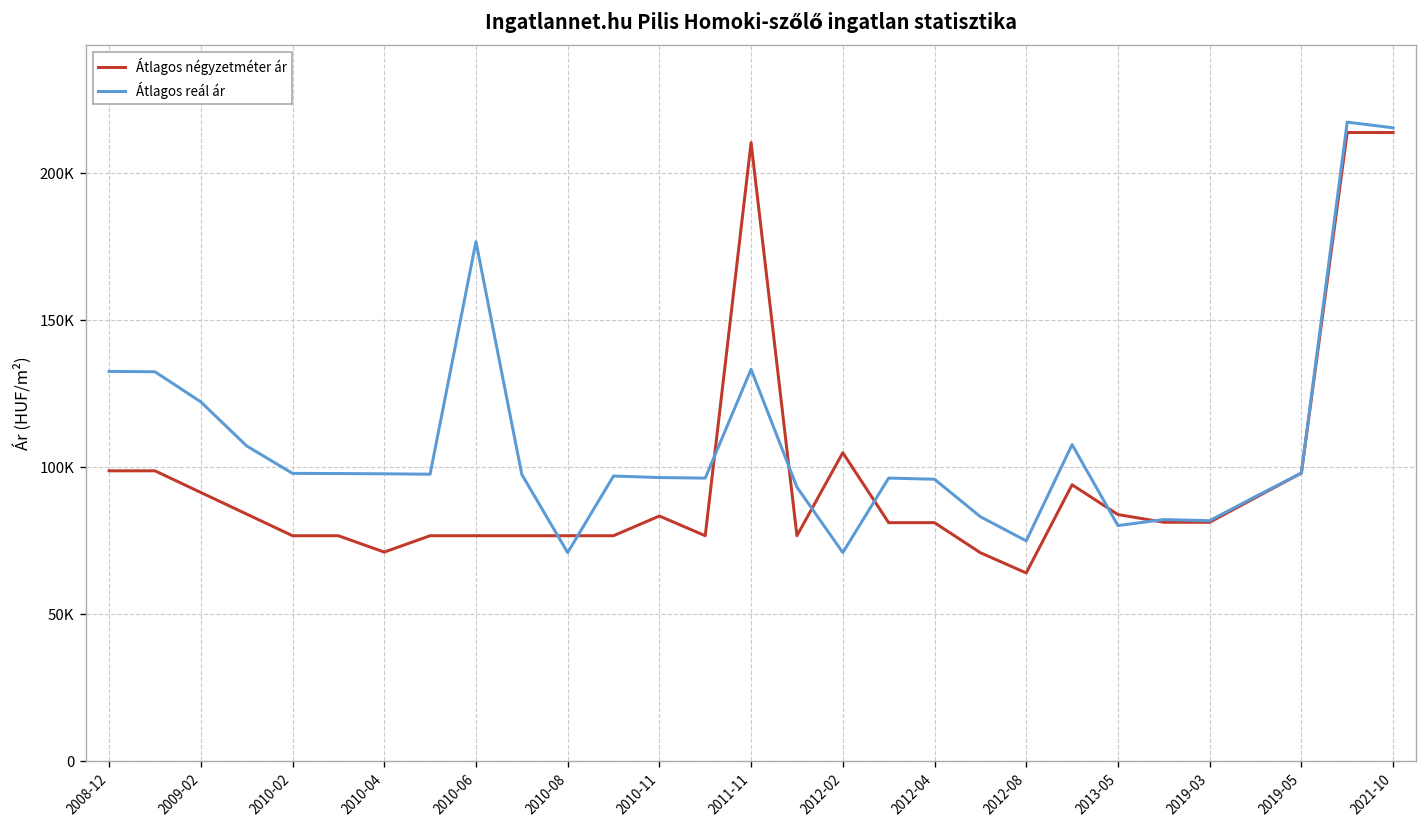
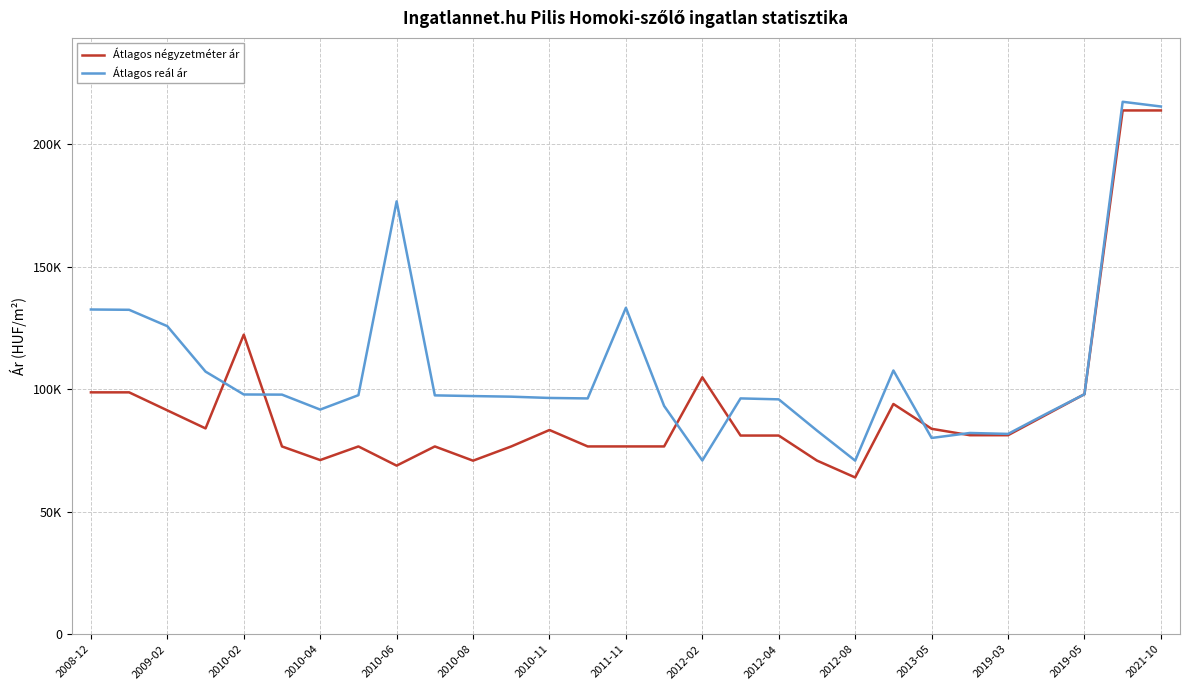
  {
    "Átlagos négyzetméter ár": {
      "2008-12": 99000,
      "2009-02": 91000,
-     "2010-02": 77000,
+     "2010-02": 122000,
      "2010-04": 71000,
-     "2010-06": 77000,
-     "2010-08": 77000,
+     "2010-06": 69000,
+     "2010-08": 71000,
      "2010-11": 83000,
-     "2011-11": 210000,
+     "2011-11": 77000,
      "2012-02": 105000,
      "2012-04": 81000,
      "2012-08": 64000,
      "2013-05": 84000,
      "2021-10": 214000
    },
    "Átlagos reál ár": {
      "2008-12": 133000,
-     "2009-02": 122000,
+     "2009-02": 126000,
      "2010-02": 98000,
-     "2010-04": 98000,
+     "2010-04": 92000,
      "2010-06": 177000,
-     "2010-08": 71000,
+     "2010-08": 97000,
      "2010-11": 96000,
      "2011-11": 133000,
      "2012-02": 71000,
      "2012-04": 96000,
-     "2012-08": 75000,
+     "2012-08": 71000,
      "2013-05": 80000,
      "2021-10": 215000
    }
  }
